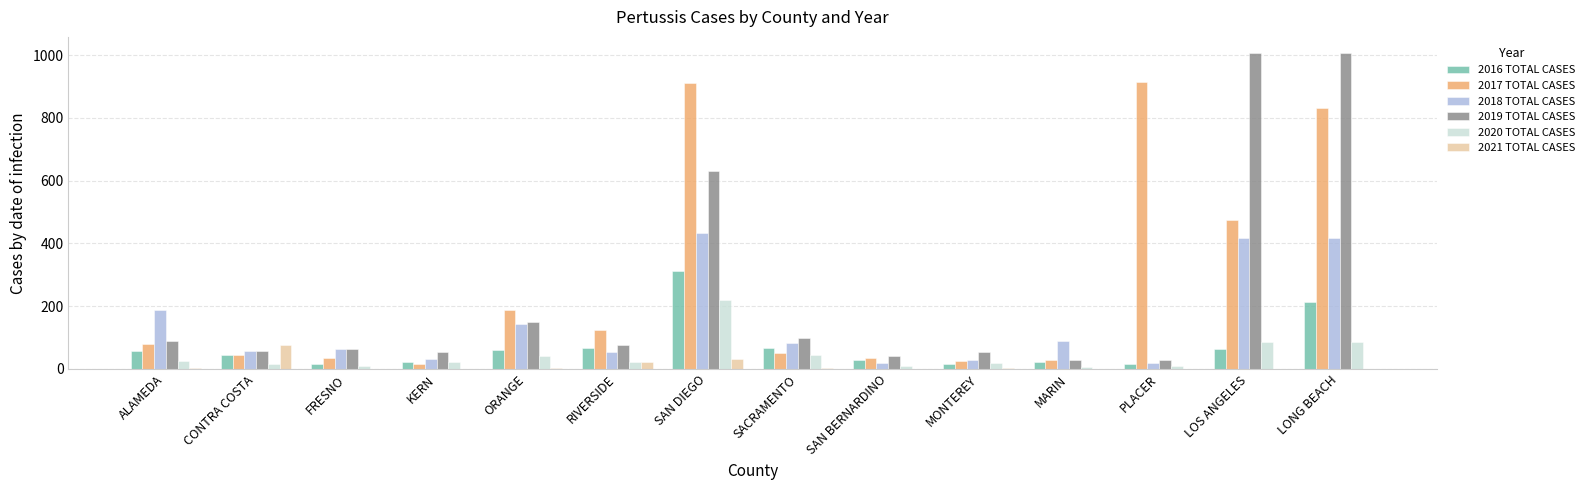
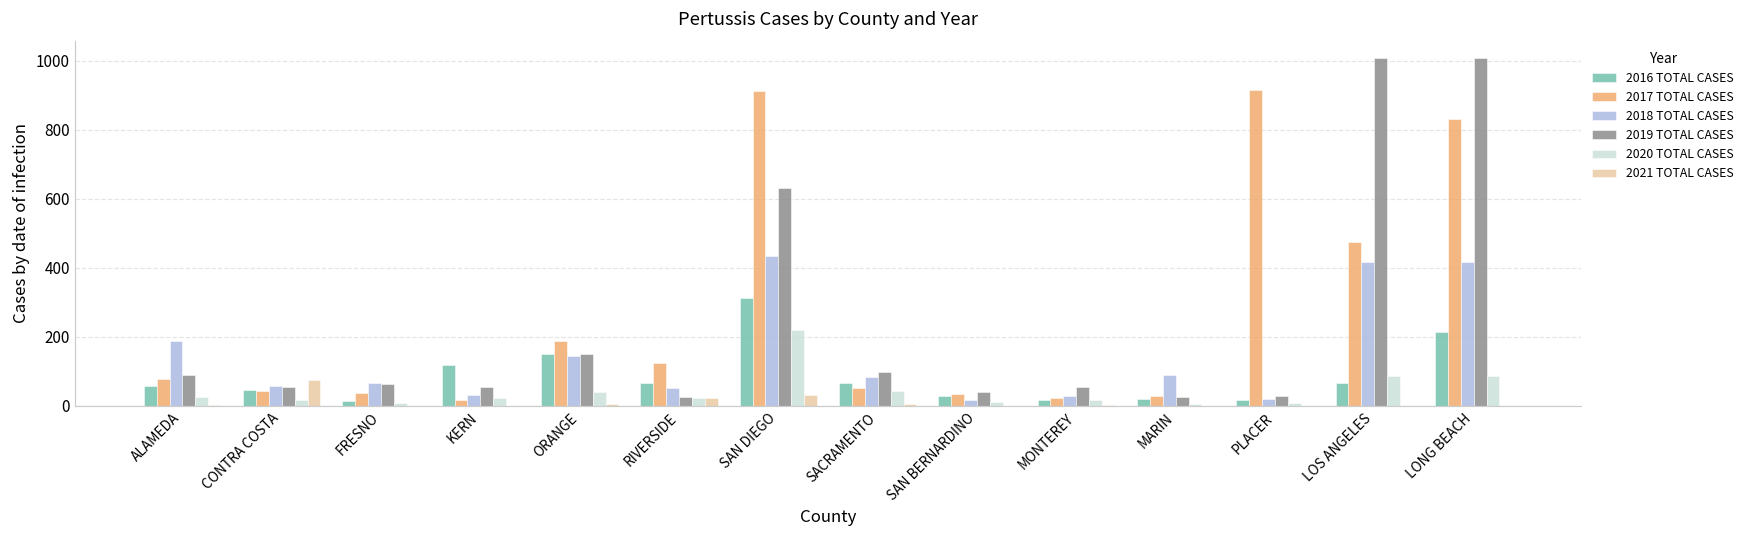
  {
    "2016 TOTAL CASES": {
      "ALAMEDA": 60,
      "CONTRA COSTA": 50,
      "FRESNO": 20,
-     "KERN": 20,
-     "ORANGE": 60,
+     "KERN": 120,
+     "ORANGE": 150,
      "RIVERSIDE": 70,
      "SAN DIEGO": 310,
      "SACRAMENTO": 70,
      "SAN BERNARDINO": 30,
      "MONTEREY": 20,
      "MARIN": 20,
      "PLACER": 20,
      "LOS ANGELES": 70,
      "LONG BEACH": 210
    },
    "2017 TOTAL CASES": {
      "ALAMEDA": 80,
      "CONTRA COSTA": 40,
      "FRESNO": 40,
      "KERN": 20,
      "ORANGE": 190,
      "RIVERSIDE": 130,
      "SAN DIEGO": 910,
      "SACRAMENTO": 50,
      "SAN BERNARDINO": 40,
      "MONTEREY": 20,
      "MARIN": 30,
      "PLACER": 920,
      "LOS ANGELES": 480,
      "LONG BEACH": 830
    },
    "2019 TOTAL CASES": {
      "ALAMEDA": 90,
      "CONTRA COSTA": 60,
      "FRESNO": 60,
      "KERN": 60,
      "ORANGE": 150,
-     "RIVERSIDE": 80,
+     "RIVERSIDE": 30,
      "SAN DIEGO": 630,
      "SACRAMENTO": 100,
      "SAN BERNARDINO": 40,
      "MONTEREY": 60,
      "MARIN": 30,
      "PLACER": 30,
      "LOS ANGELES": 1010,
      "LONG BEACH": 1010
    },
    "2021 TOTAL CASES": {
      "CONTRA COSTA": 80,
      "RIVERSIDE": 20,
      "SAN DIEGO": 30,
      "SAN BERNARDINO": 0,
      "MARIN": 0,
      "LOS ANGELES": 0,
      "LONG BEACH": 0
    }
  }
